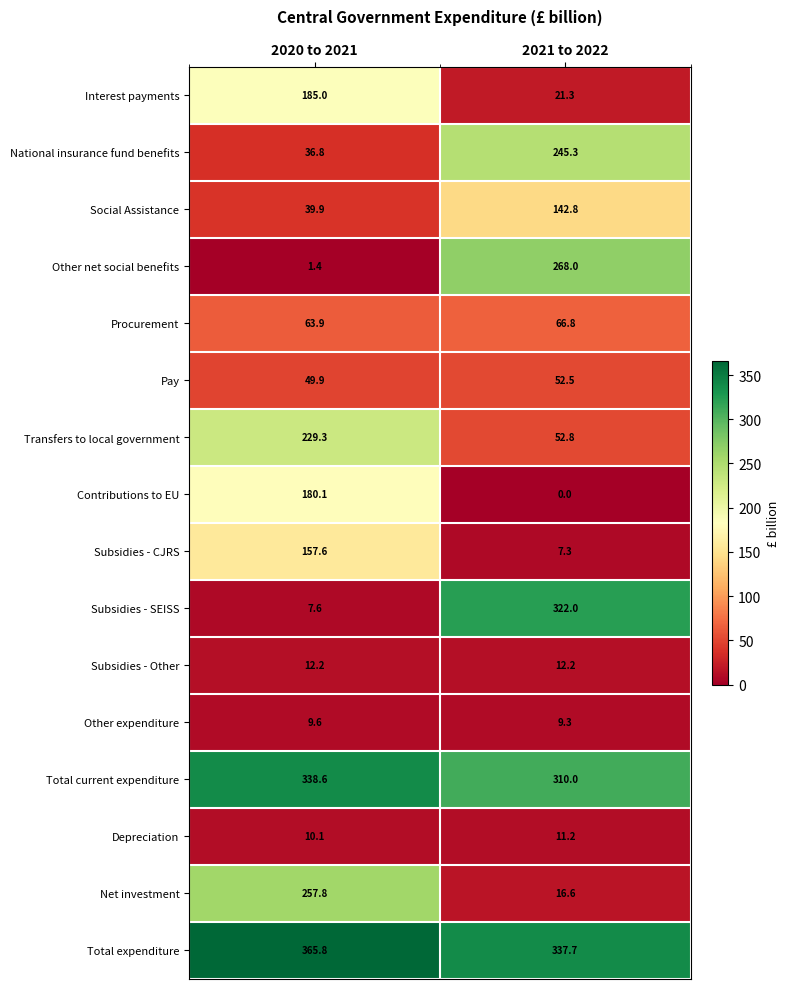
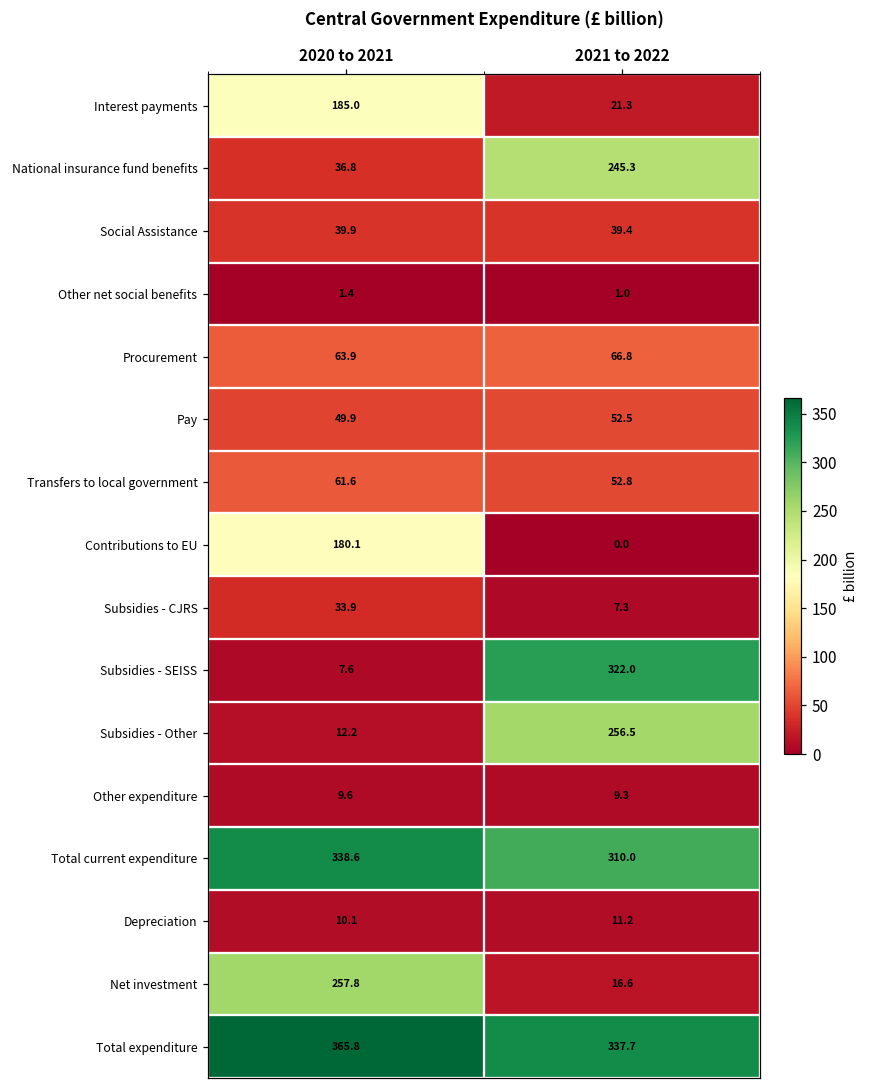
  {
    "Interest payments": {
      "2020 to 2021": 185.0,
      "2021 to 2022": 21.3
    },
    "National insurance fund benefits": {
      "2020 to 2021": 36.8,
      "2021 to 2022": 245.3
    },
    "Social Assistance": {
      "2020 to 2021": 39.9,
-     "2021 to 2022": 142.8
+     "2021 to 2022": 39.4
    },
    "Other net social benefits": {
      "2020 to 2021": 1.4,
-     "2021 to 2022": 268.0
+     "2021 to 2022": 1.0
    },
    "Procurement": {
      "2020 to 2021": 63.9,
      "2021 to 2022": 66.8
    },
    "Pay": {
      "2020 to 2021": 49.9,
      "2021 to 2022": 52.5
    },
    "Transfers to local government": {
-     "2020 to 2021": 229.3,
+     "2020 to 2021": 61.6,
      "2021 to 2022": 52.8
    },
    "Contributions to EU": {
      "2020 to 2021": 180.1,
      "2021 to 2022": 0.0
    },
    "Subsidies - CJRS": {
-     "2020 to 2021": 157.6,
+     "2020 to 2021": 33.9,
      "2021 to 2022": 7.3
    },
    "Subsidies - SEISS": {
      "2020 to 2021": 7.6,
      "2021 to 2022": 322.0
    },
    "Subsidies - Other": {
      "2020 to 2021": 12.2,
-     "2021 to 2022": 12.2
+     "2021 to 2022": 256.5
    },
    "Other expenditure": {
      "2020 to 2021": 9.6,
      "2021 to 2022": 9.3
    },
    "Total current expenditure": {
      "2020 to 2021": 338.6,
      "2021 to 2022": 310.0
    },
    "Depreciation": {
      "2020 to 2021": 10.1,
      "2021 to 2022": 11.2
    },
    "Net investment": {
      "2020 to 2021": 257.8,
      "2021 to 2022": 16.6
    },
    "Total expenditure": {
      "2020 to 2021": 365.8,
      "2021 to 2022": 337.7
    }
  }
